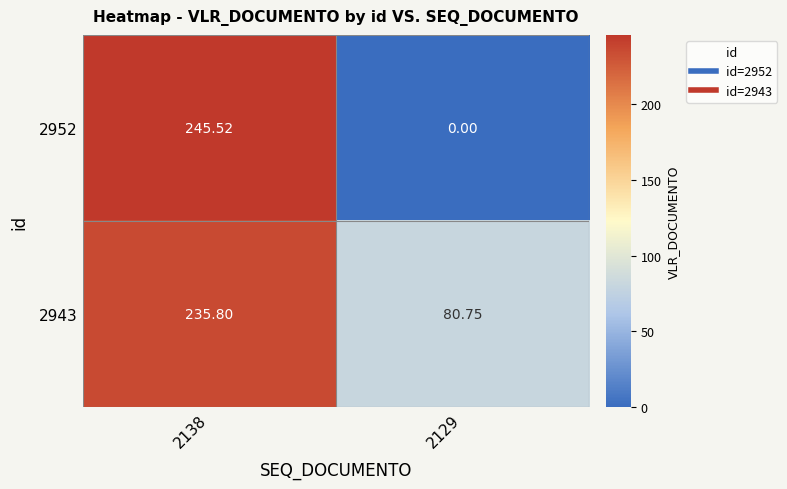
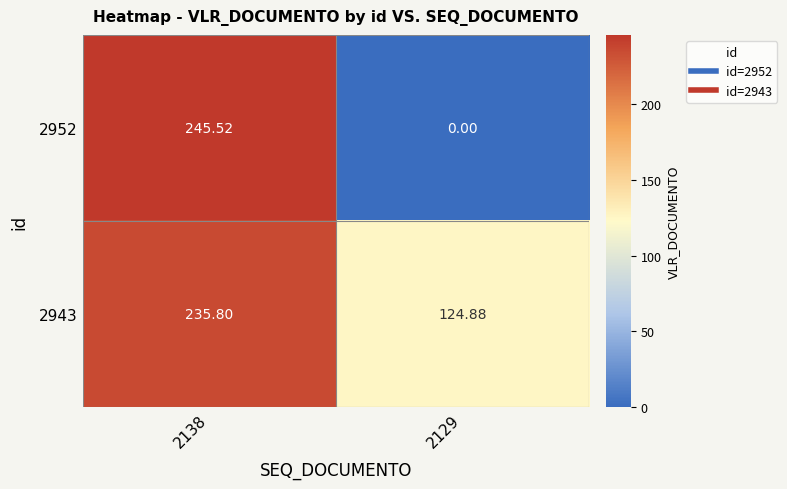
  {
    "2952": {
      "2138": 245.52,
      "2129": 0.00
    },
    "2943": {
      "2138": 235.80,
-     "2129": 80.75
+     "2129": 124.88
    }
  }
